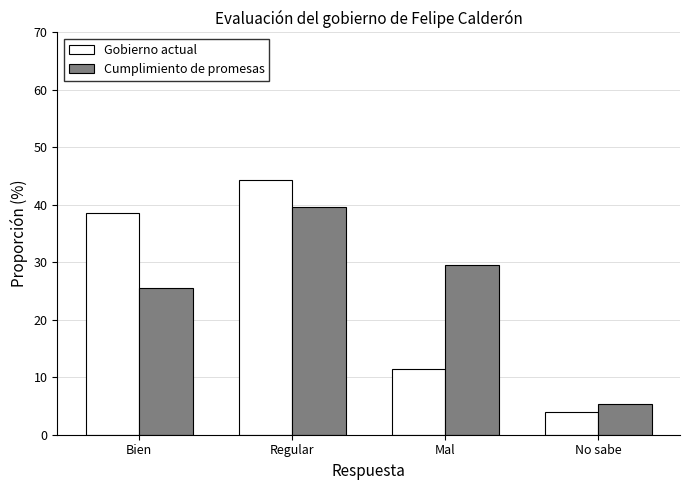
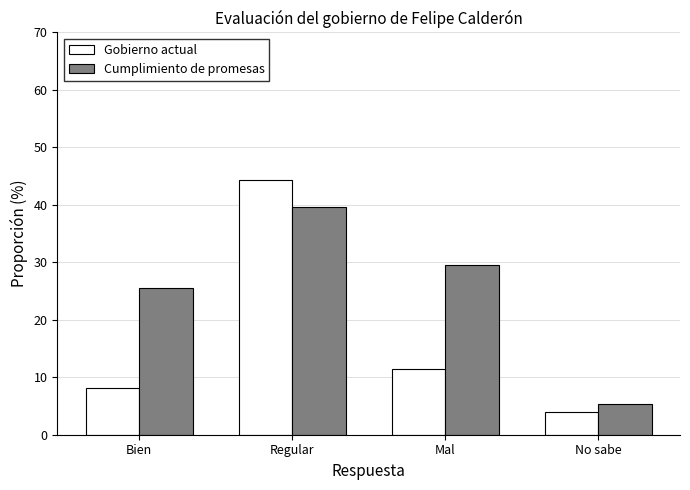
  {
    "Gobierno actual": {
-     "Bien": 39,
+     "Bien": 8,
      "Regular": 44,
      "Mal": 11,
      "No sabe": 4
    },
    "Cumplimiento de promesas": {
      "Bien": 26,
      "Regular": 40,
      "Mal": 30,
      "No sabe": 5
    }
  }
